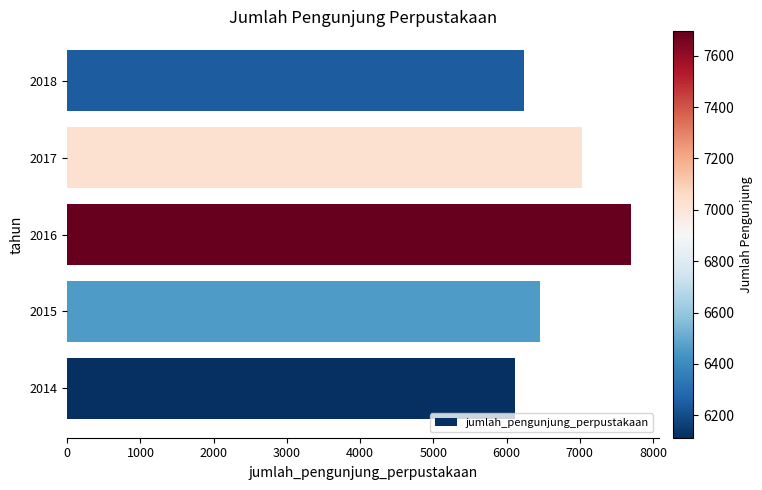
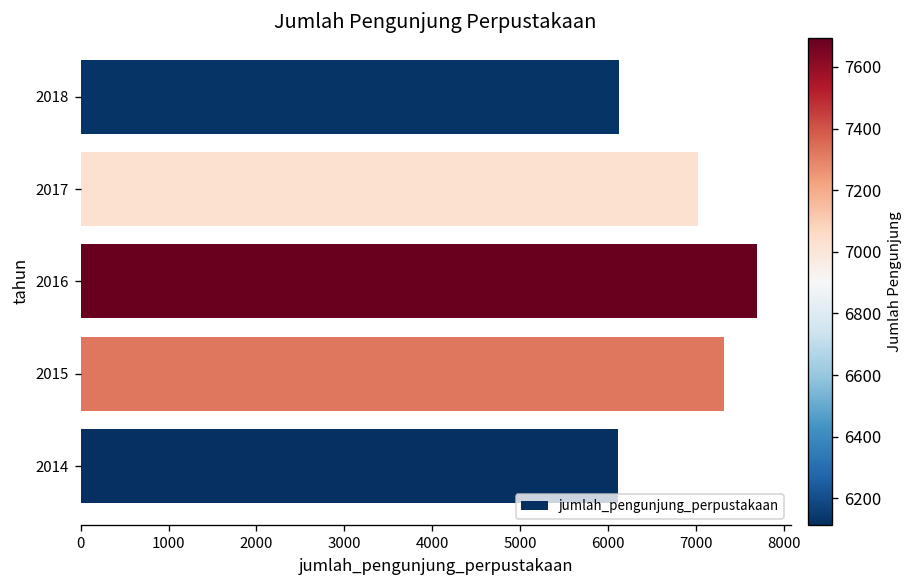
  {
-   "2018": 6200,
+   "2018": 6100,
    "2017": 7000,
    "2016": 7700,
-   "2015": 6500,
+   "2015": 7300,
    "2014": 6100
  }
